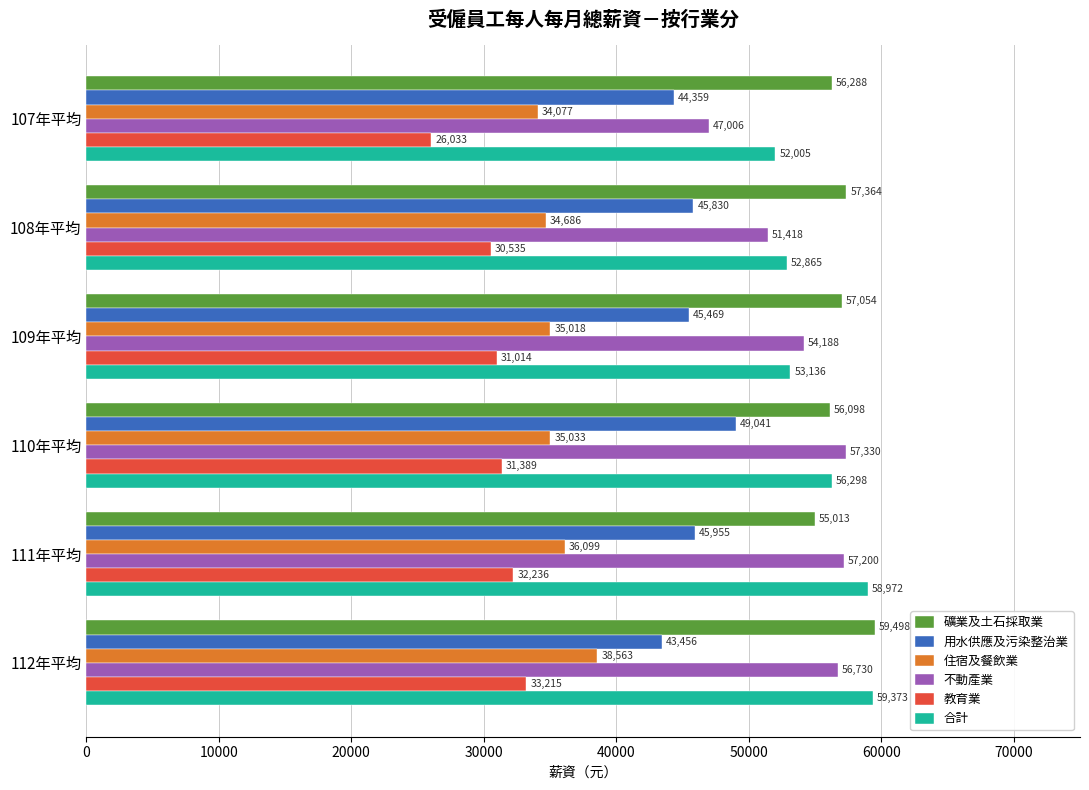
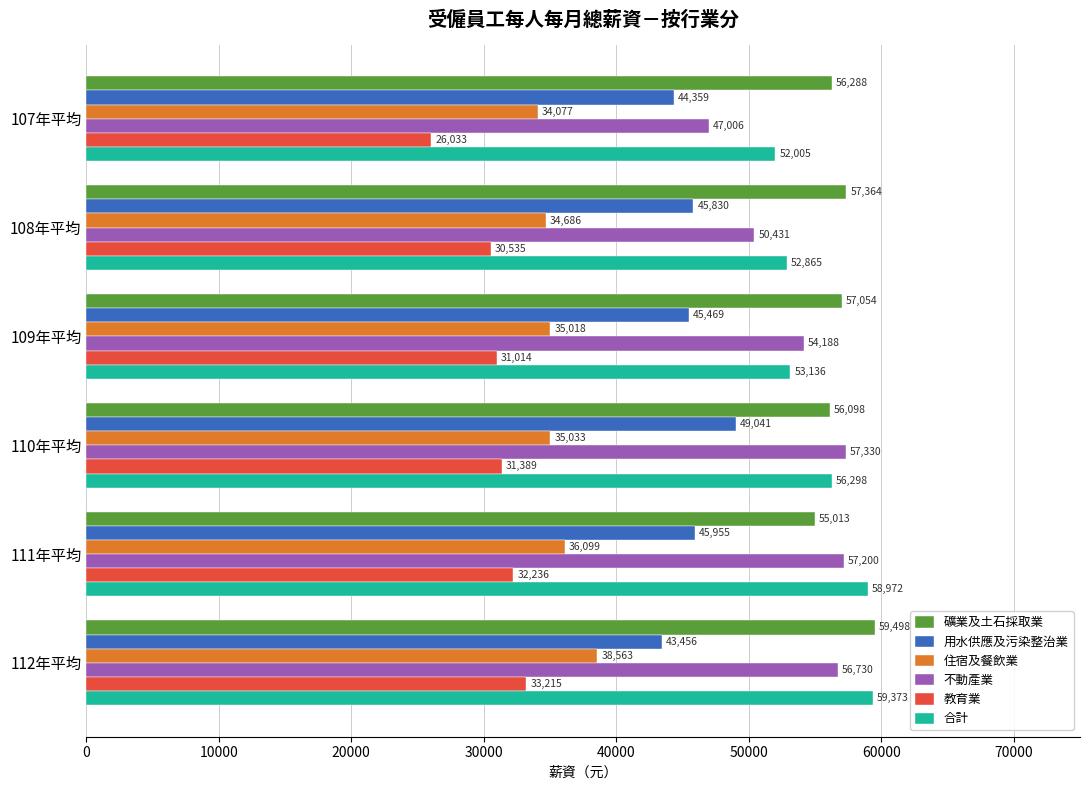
  {
    "礦業及土石採取業": {
      "107年平均": "56,288",
      "108年平均": "57,364",
      "109年平均": "57,054",
      "110年平均": "56,098",
      "111年平均": "55,013"
    },
    "用水供應及污染整治業": {
      "107年平均": "44,359",
      "108年平均": "45,830",
      "109年平均": "45,469",
      "110年平均": "49,041",
      "111年平均": "45,955",
      "112年平均": "43,456"
    },
    "不動產業": {
      "107年平均": "47,006",
-     "108年平均": "51,418",
+     "108年平均": "50,431",
      "109年平均": "54,188",
      "110年平均": "57,330",
      "111年平均": "57,200",
      "112年平均": "56,730"
    },
    "合計": {
      "107年平均": "52,005",
      "108年平均": "52,865",
      "109年平均": "53,136",
      "110年平均": "56,298",
      "111年平均": "58,972",
      "112年平均": "59,373"
    }
  }
